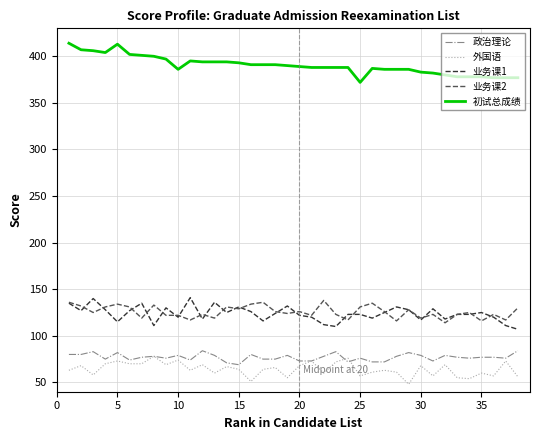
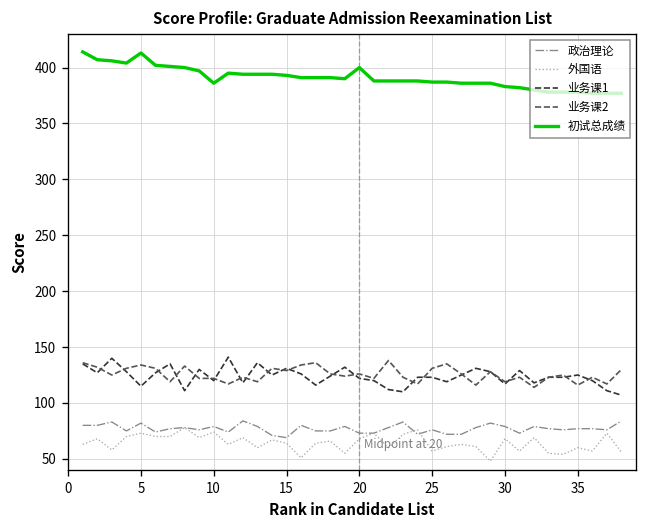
  {
    "初试总成绩": {
      "5": 410,
      "10": 390,
      "15": 390,
-     "20": 390,
-     "25": 370,
+     "20": 400,
+     "25": 390,
      "30": 380
    }
  }
